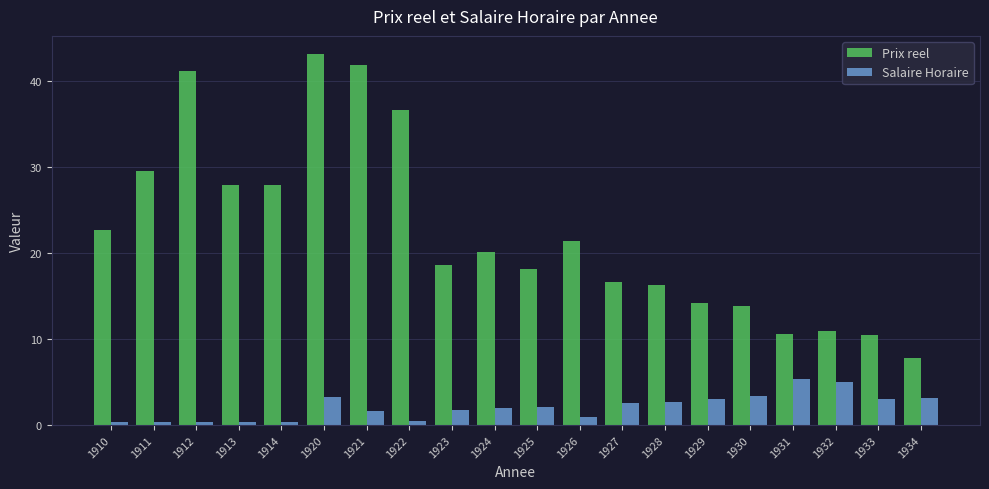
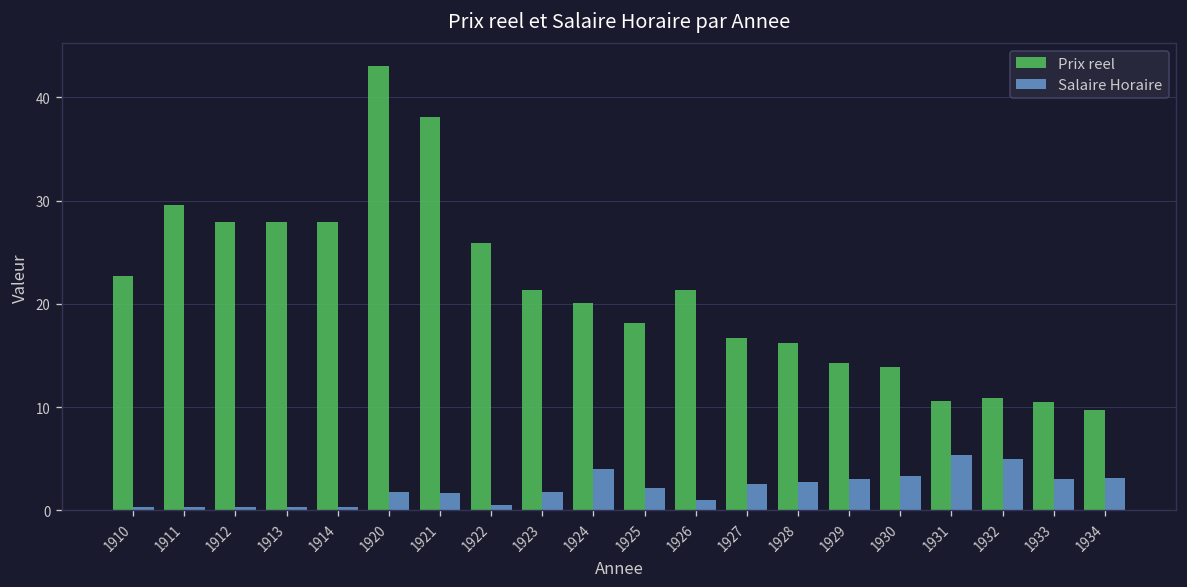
  {
    "Prix reel": {
      "1910": 23,
      "1911": 30,
-     "1912": 41,
+     "1912": 28,
      "1913": 28,
      "1914": 28,
      "1920": 43,
-     "1921": 42,
-     "1922": 37,
-     "1923": 19,
+     "1921": 38,
+     "1922": 26,
+     "1923": 21,
      "1924": 20,
      "1925": 18,
      "1926": 21,
      "1927": 17,
      "1928": 16,
      "1929": 14,
      "1930": 14,
      "1931": 11,
      "1932": 11,
      "1933": 10,
-     "1934": 8
+     "1934": 10
    },
    "Salaire Horaire": {
      "1910": 0,
      "1911": 0,
      "1912": 0,
      "1913": 0,
      "1914": 0,
-     "1920": 3,
+     "1920": 2,
      "1921": 2,
      "1922": 0,
      "1923": 2,
-     "1924": 2,
+     "1924": 4,
      "1925": 2,
      "1926": 1,
      "1927": 3,
      "1928": 3,
      "1929": 3,
      "1930": 3,
      "1931": 5,
      "1932": 5,
      "1933": 3,
      "1934": 3
    }
  }
